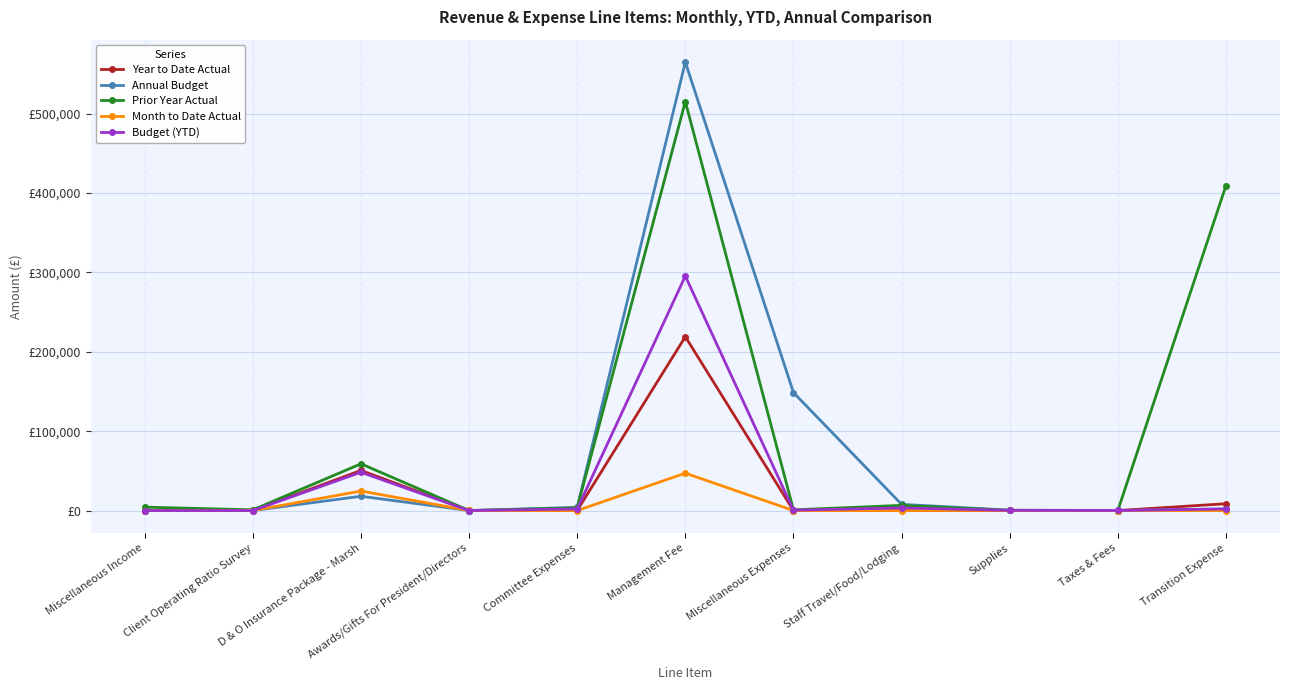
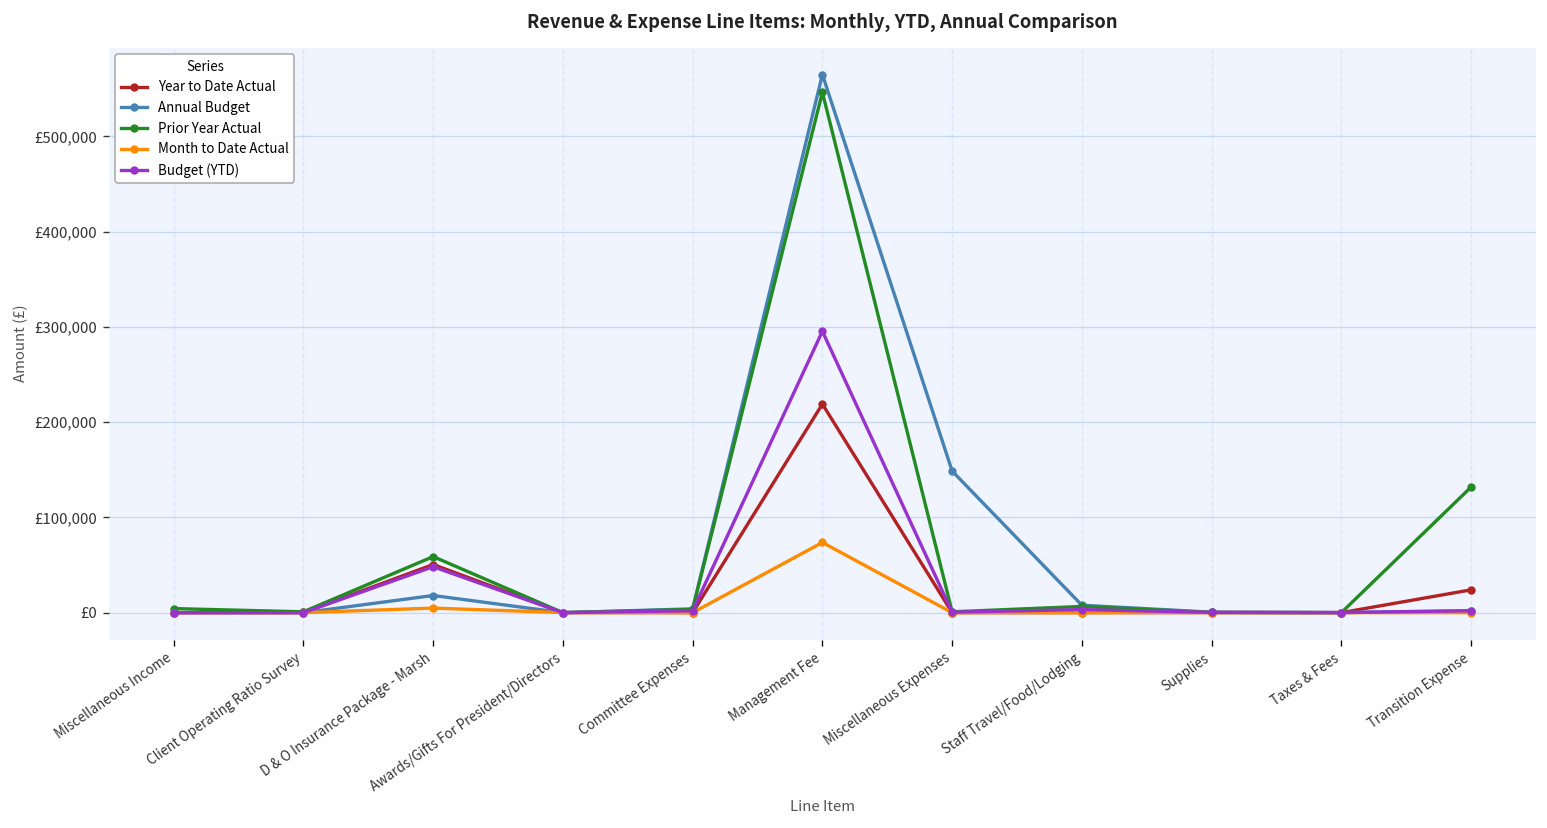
  {
    "Year to Date Actual": {
      "Management Fee": "£220,000",
-     "Transition Expense": "£10,000"
+     "Transition Expense": "£20,000"
    },
    "Annual Budget": {
      "D & O Insurance Package - Marsh": "£20,000",
      "Management Fee": "£570,000",
      "Miscellaneous Expenses": "£150,000"
    },
    "Prior Year Actual": {
      "Miscellaneous Income": "£0",
      "D & O Insurance Package - Marsh": "£60,000",
-     "Management Fee": "£520,000",
-     "Transition Expense": "£410,000"
+     "Management Fee": "£550,000",
+     "Transition Expense": "£130,000"
    },
    "Month to Date Actual": {
-     "D & O Insurance Package - Marsh": "£20,000",
-     "Management Fee": "£50,000"
+     "D & O Insurance Package - Marsh": "£0",
+     "Management Fee": "£70,000"
    },
    "Budget (YTD)": {
      "Management Fee": "£300,000"
    }
  }
